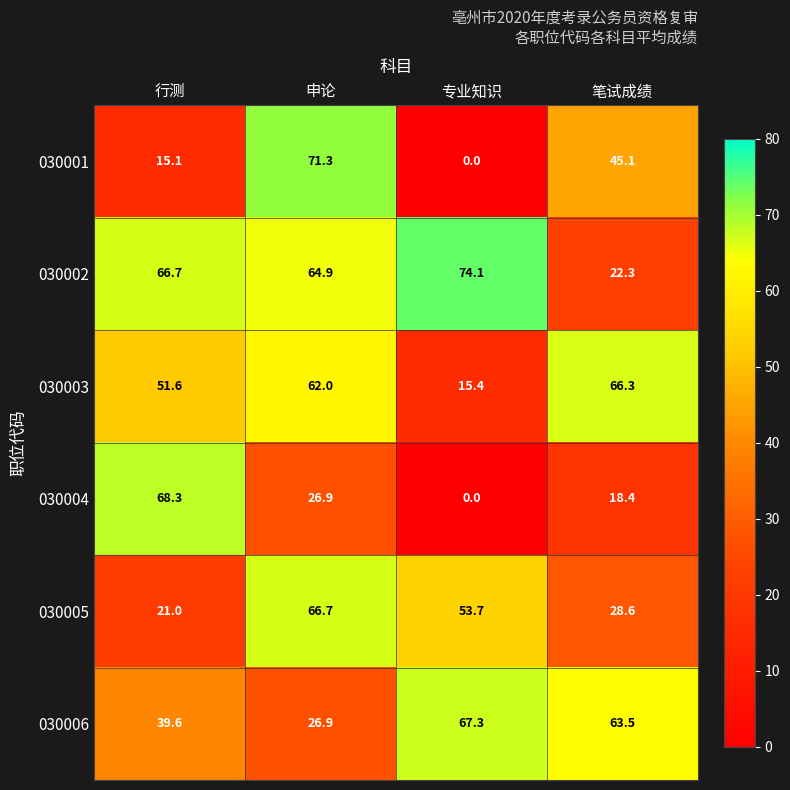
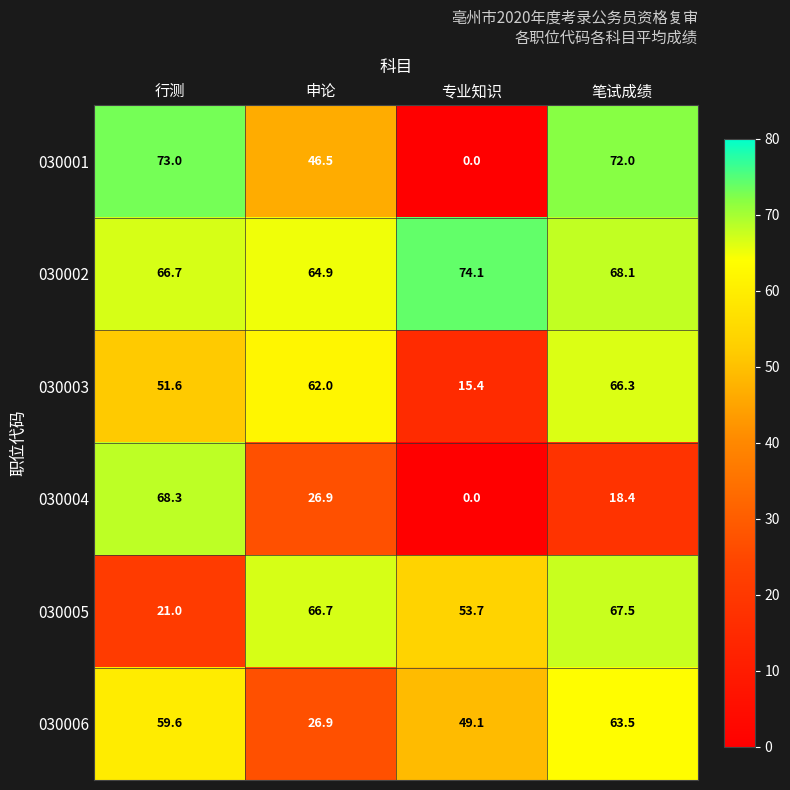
  {
    "030001": {
-     "行测": 15.1,
-     "申论": 71.3,
+     "行测": 73.0,
+     "申论": 46.5,
      "专业知识": 0.0,
-     "笔试成绩": 45.1
+     "笔试成绩": 72.0
    },
    "030002": {
      "行测": 66.7,
      "申论": 64.9,
      "专业知识": 74.1,
-     "笔试成绩": 22.3
+     "笔试成绩": 68.1
    },
    "030003": {
      "行测": 51.6,
      "申论": 62.0,
      "专业知识": 15.4,
      "笔试成绩": 66.3
    },
    "030004": {
      "行测": 68.3,
      "申论": 26.9,
      "专业知识": 0.0,
      "笔试成绩": 18.4
    },
    "030005": {
      "行测": 21.0,
      "申论": 66.7,
      "专业知识": 53.7,
-     "笔试成绩": 28.6
+     "笔试成绩": 67.5
    },
    "030006": {
-     "行测": 39.6,
+     "行测": 59.6,
      "申论": 26.9,
-     "专业知识": 67.3,
+     "专业知识": 49.1,
      "笔试成绩": 63.5
    }
  }
